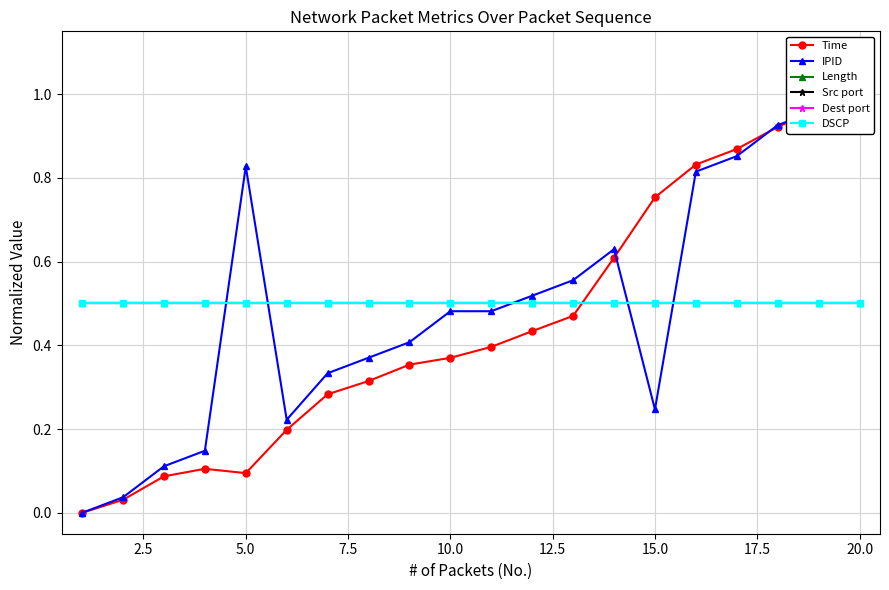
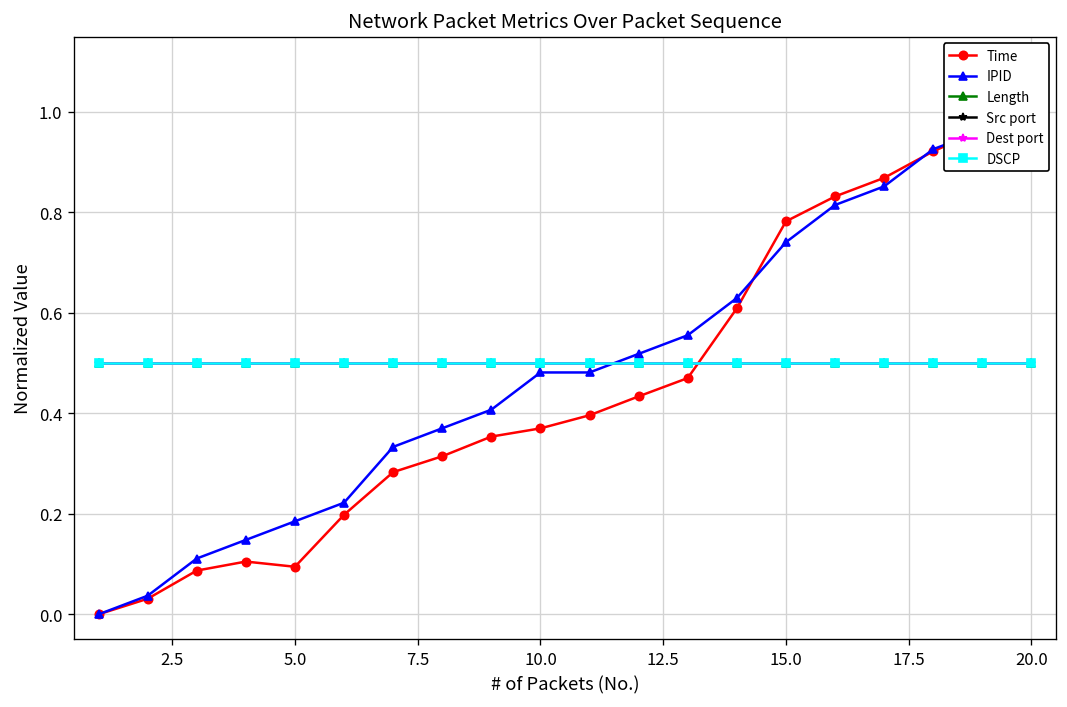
  {
    "Time": {
      "5.0": 0.09,
      "10.0": 0.37,
-     "15.0": 0.75
+     "15.0": 0.78
    },
    "IPID": {
-     "5.0": 0.83,
+     "5.0": 0.19,
      "10.0": 0.48,
-     "15.0": 0.25
+     "15.0": 0.74
    },
    "DSCP": {
      "5.0": 0.50,
      "10.0": 0.50,
      "15.0": 0.50,
      "20.0": 0.50
    }
  }
